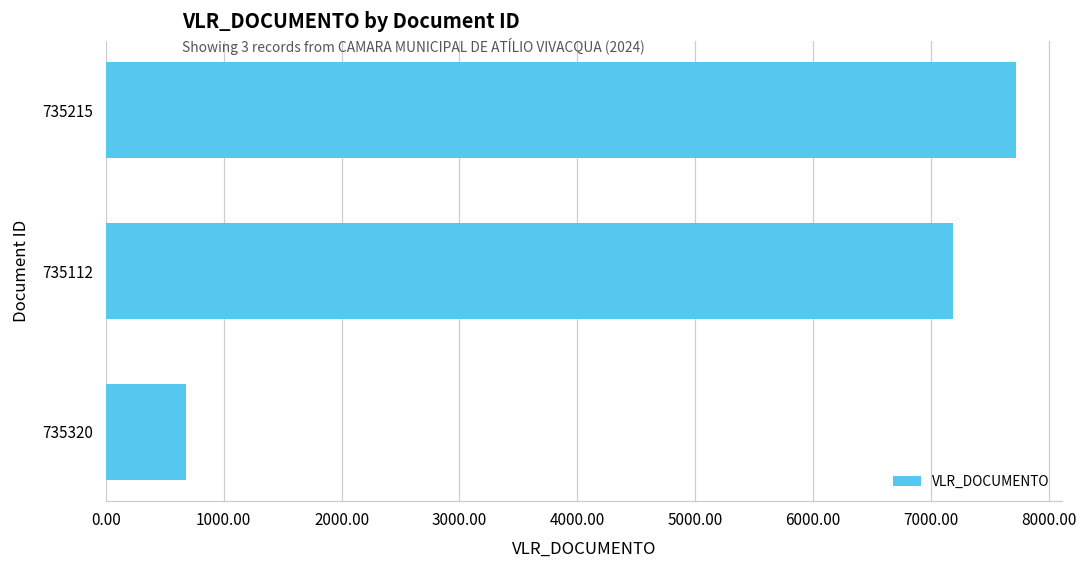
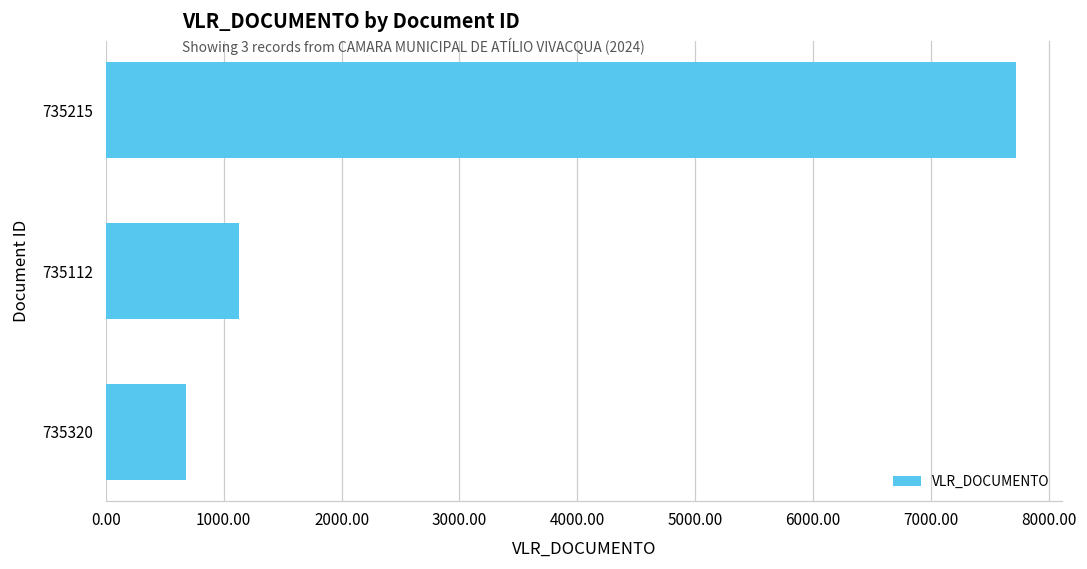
  {
    "735215": 7720,
-   "735112": 7190,
+   "735112": 1130,
    "735320": 680
  }
